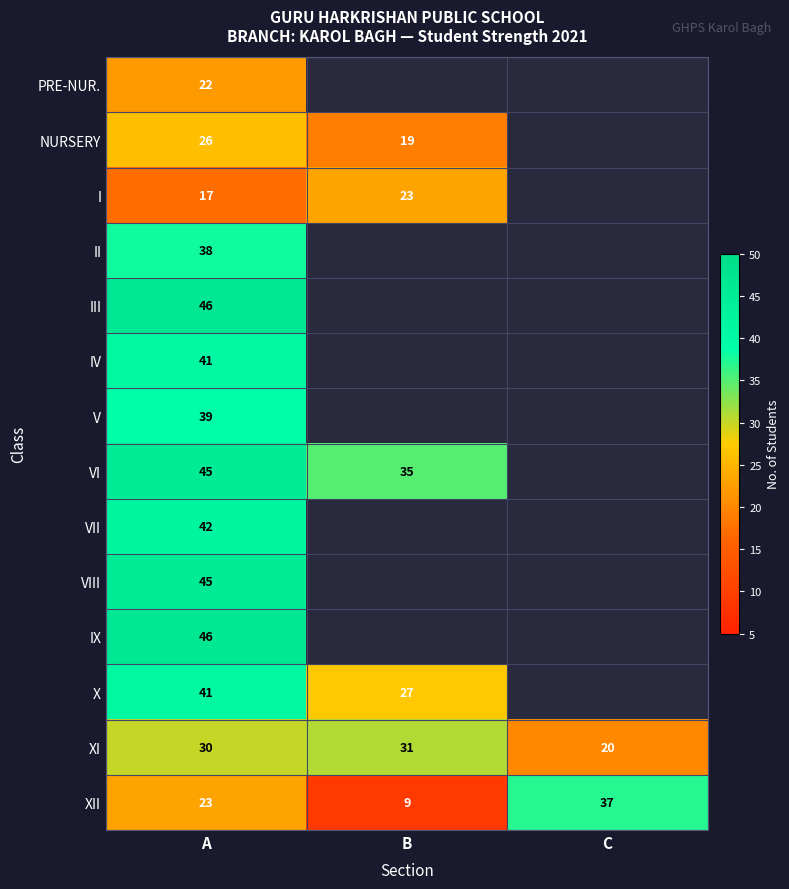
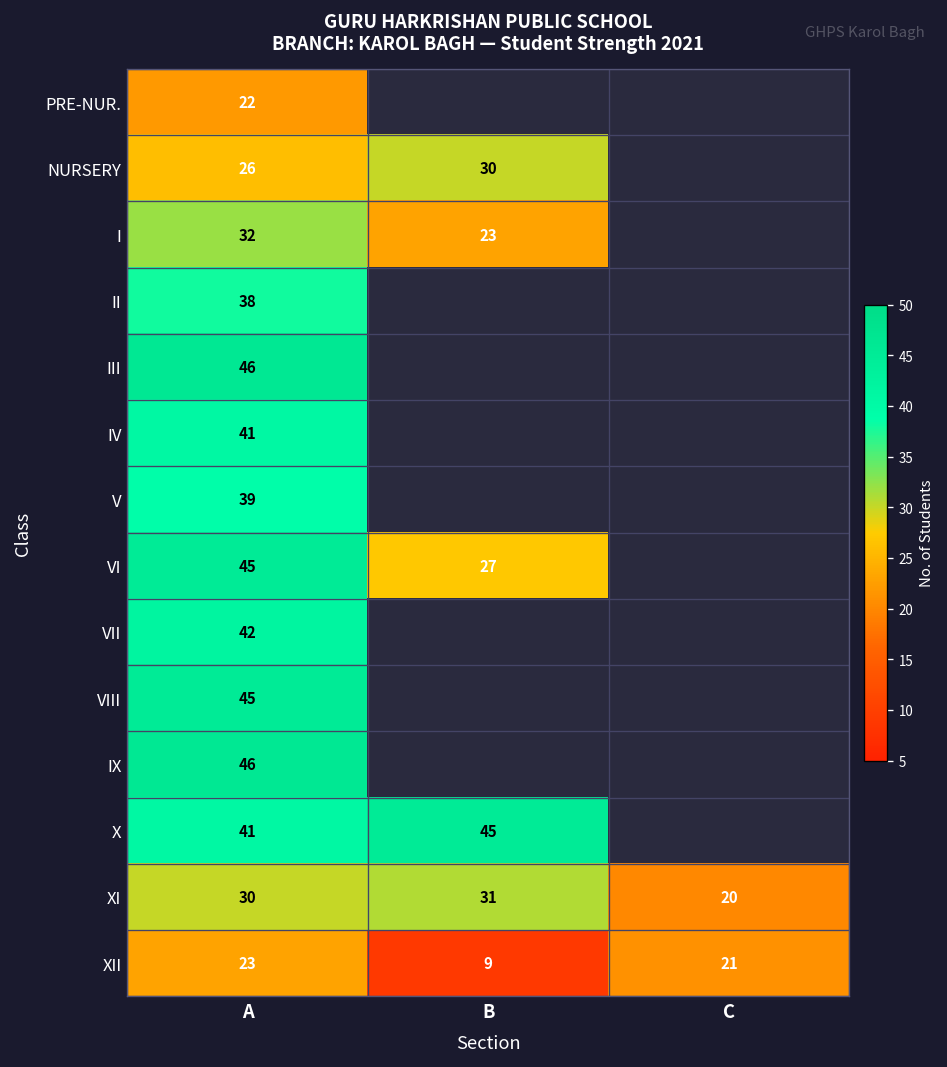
  {
    "PRE-NUR.": {
      "A": 22
    },
    "NURSERY": {
      "A": 26,
-     "B": 19
+     "B": 30
    },
    "I": {
-     "A": 17,
+     "A": 32,
      "B": 23
    },
    "II": {
      "A": 38
    },
    "III": {
      "A": 46
    },
    "IV": {
      "A": 41
    },
    "V": {
      "A": 39
    },
    "VI": {
      "A": 45,
-     "B": 35
+     "B": 27
    },
    "VII": {
      "A": 42
    },
    "VIII": {
      "A": 45
    },
    "IX": {
      "A": 46
    },
    "X": {
      "A": 41,
-     "B": 27
+     "B": 45
    },
    "XI": {
      "A": 30,
      "B": 31,
      "C": 20
    },
    "XII": {
      "A": 23,
      "B": 9,
-     "C": 37
+     "C": 21
    }
  }
